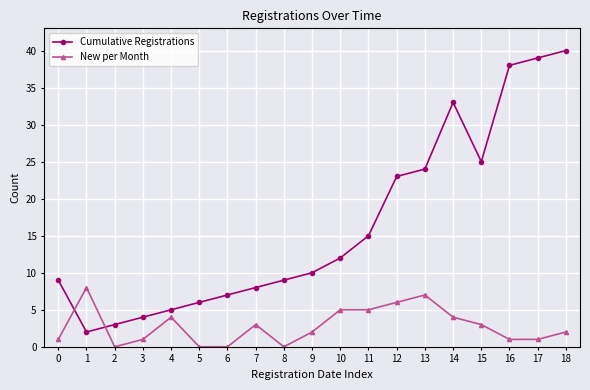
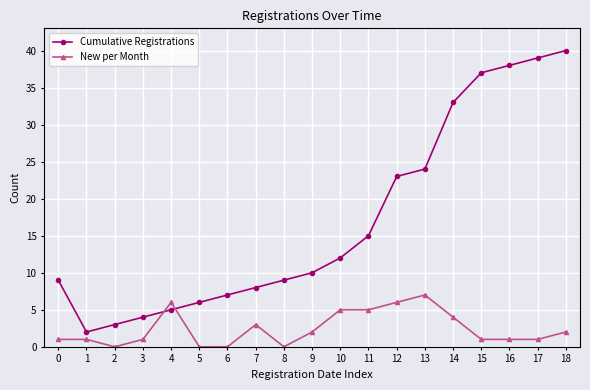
  {
    "Cumulative Registrations": {
      "0": 9,
      "1": 2,
      "2": 3,
      "3": 4,
      "4": 5,
      "5": 6,
      "6": 7,
      "7": 8,
      "8": 9,
      "9": 10,
      "10": 12,
      "11": 15,
      "12": 23,
      "13": 24,
      "14": 33,
-     "15": 25,
+     "15": 37,
      "16": 38,
      "17": 39,
      "18": 40
    },
    "New per Month": {
      "0": 1,
-     "1": 8,
+     "1": 1,
      "2": 0,
      "3": 1,
-     "4": 4,
+     "4": 6,
      "5": 0,
      "6": 0,
      "7": 3,
      "8": 0,
      "9": 2,
      "10": 5,
      "11": 5,
      "12": 6,
      "13": 7,
      "14": 4,
-     "15": 3,
+     "15": 1,
      "16": 1,
      "17": 1,
      "18": 2
    }
  }
